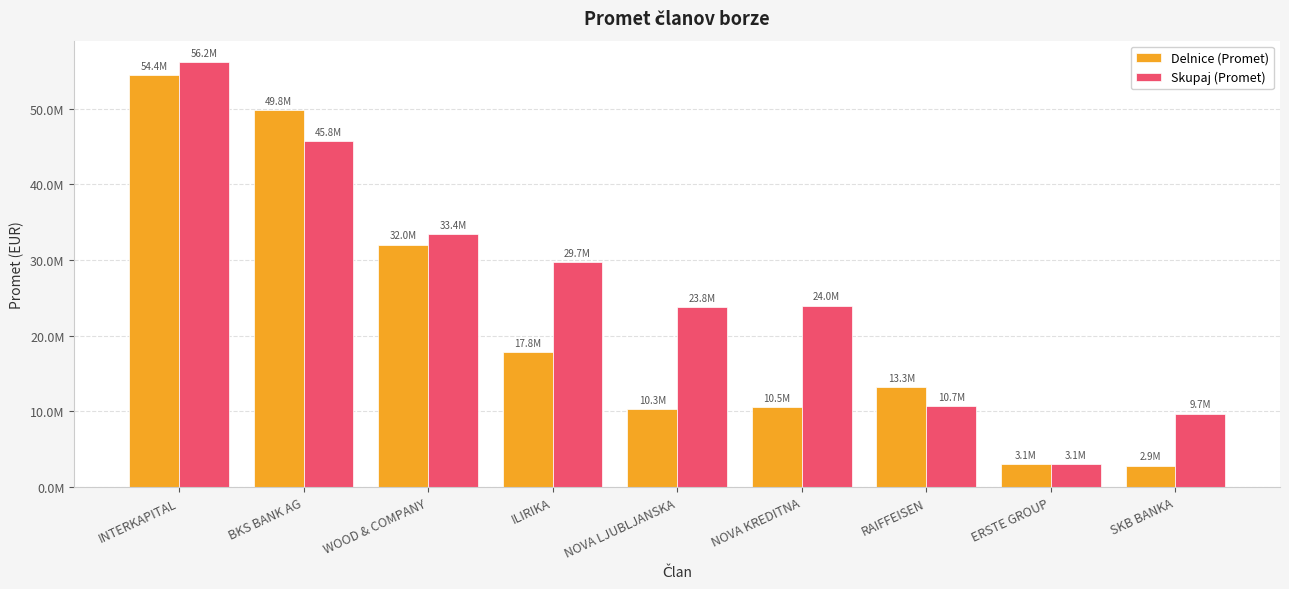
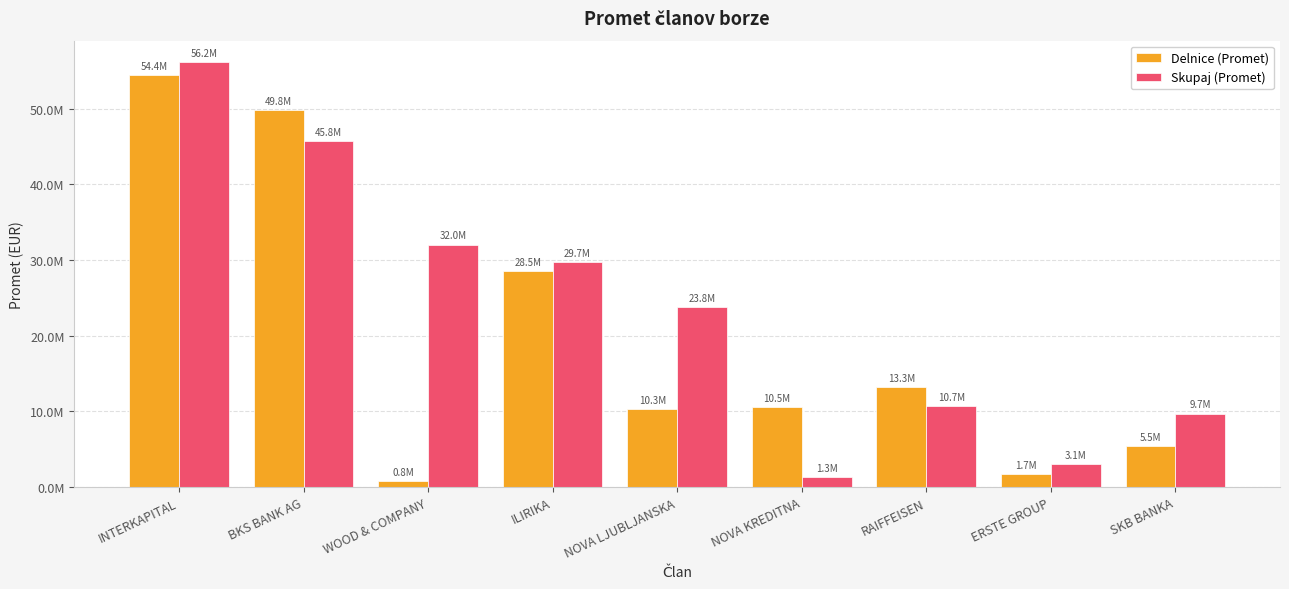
  {
    "Delnice (Promet)": {
      "INTERKAPITAL": "54.4M",
      "BKS BANK AG": "49.8M",
-     "WOOD & COMPANY": "32.0M",
-     "ILIRIKA": "17.8M",
+     "WOOD & COMPANY": "0.8M",
+     "ILIRIKA": "28.5M",
      "NOVA LJUBLJANSKA": "10.3M",
      "NOVA KREDITNA": "10.5M",
      "RAIFFEISEN": "13.3M",
-     "ERSTE GROUP": "3.1M",
-     "SKB BANKA": "2.9M"
+     "ERSTE GROUP": "1.7M",
+     "SKB BANKA": "5.5M"
    },
    "Skupaj (Promet)": {
      "INTERKAPITAL": "56.2M",
      "BKS BANK AG": "45.8M",
-     "WOOD & COMPANY": "33.4M",
+     "WOOD & COMPANY": "32.0M",
      "ILIRIKA": "29.7M",
      "NOVA LJUBLJANSKA": "23.8M",
-     "NOVA KREDITNA": "24.0M",
+     "NOVA KREDITNA": "1.3M",
      "RAIFFEISEN": "10.7M",
      "ERSTE GROUP": "3.1M",
      "SKB BANKA": "9.7M"
    }
  }
